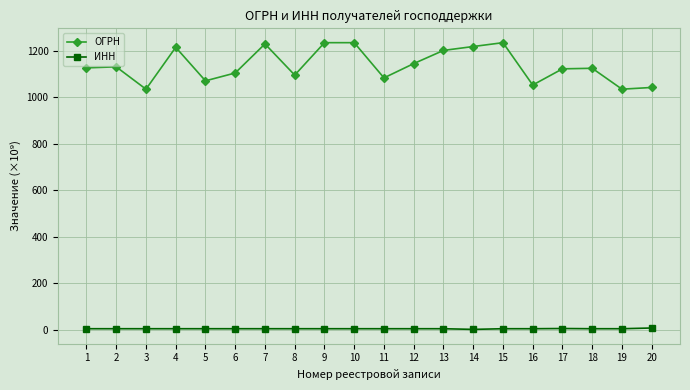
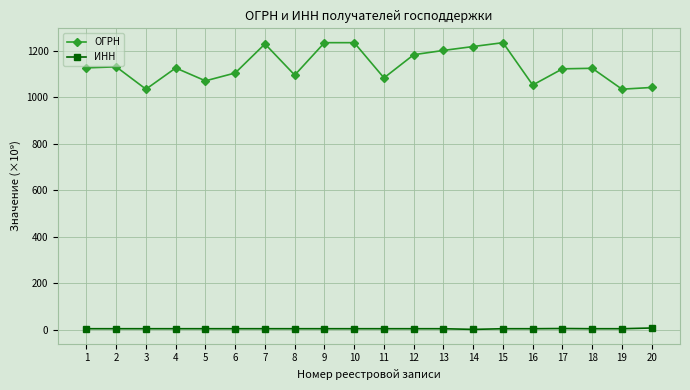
  {
    "ОГРН": {
      "1": 1130,
      "2": 1130,
      "3": 1030,
-     "4": 1210,
+     "4": 1130,
      "5": 1070,
      "6": 1100,
      "7": 1230,
      "8": 1100,
      "9": 1230,
      "10": 1230,
      "11": 1080,
-     "12": 1140,
+     "12": 1180,
      "13": 1200,
      "14": 1220,
      "15": 1230,
      "16": 1050,
      "17": 1120,
      "18": 1120,
      "19": 1030,
      "20": 1040
    },
    "ИНН": {
      "1": 0,
      "2": 0,
      "3": 0,
      "4": 0,
      "5": 0,
      "6": 0,
      "7": 0,
      "8": 0,
      "9": 0,
      "10": 0,
      "11": 0,
      "12": 0,
      "13": 0,
      "14": 0,
      "15": 0,
      "16": 0,
      "17": 10,
      "18": 0,
      "19": 0,
      "20": 10
    }
  }
